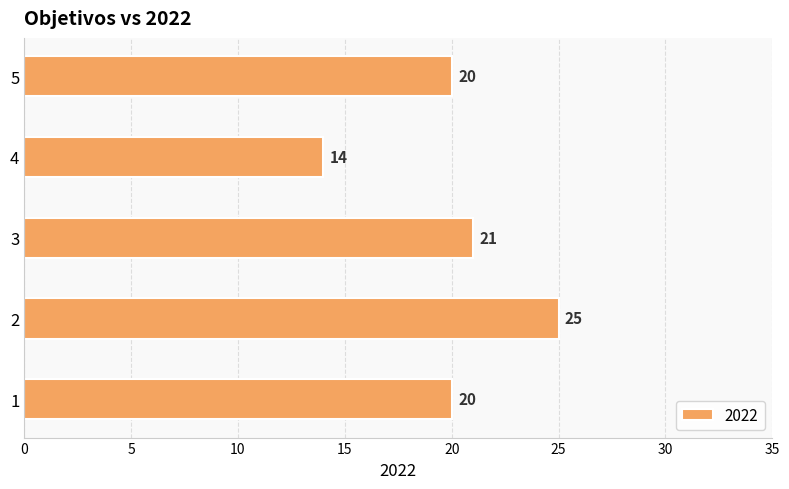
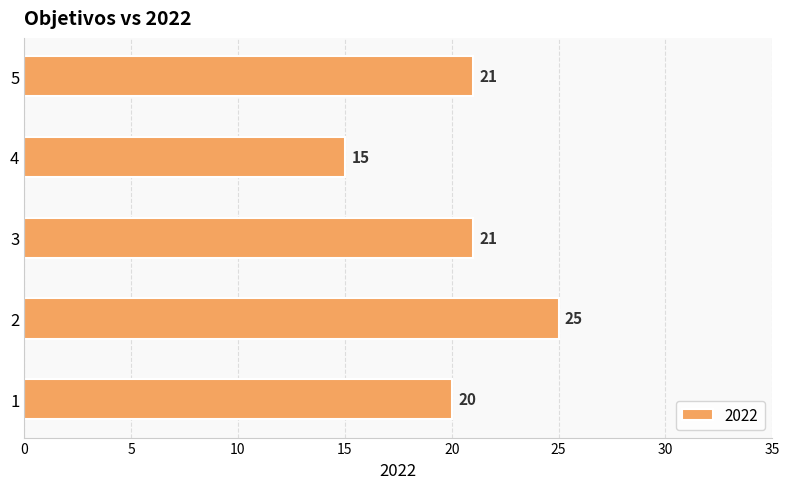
  {
-   "5": 20,
-   "4": 14,
+   "5": 21,
+   "4": 15,
    "3": 21,
    "2": 25,
    "1": 20
  }
